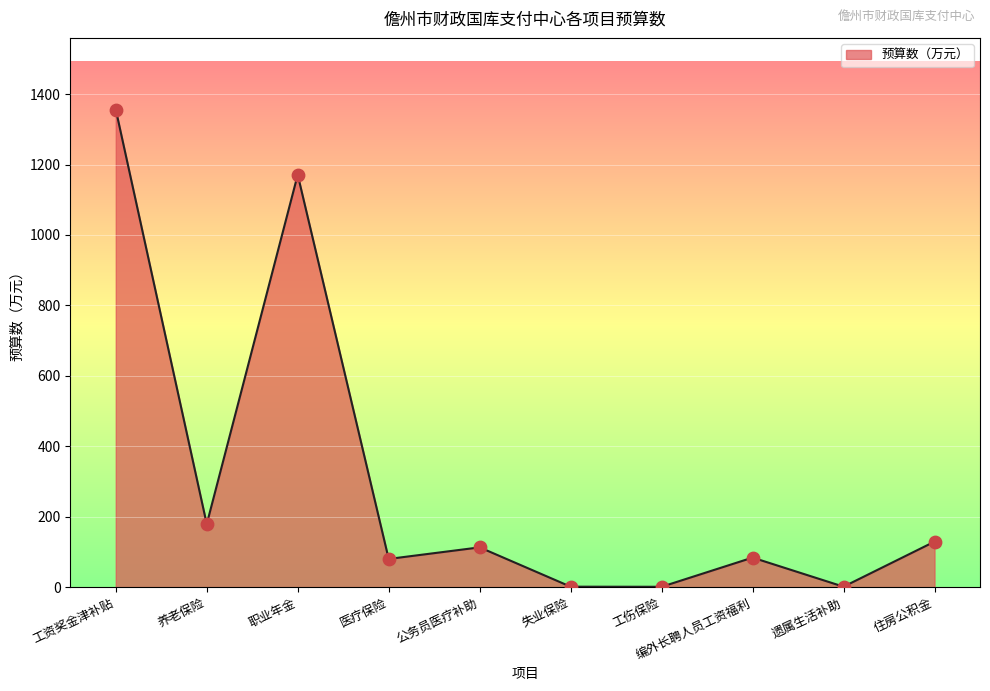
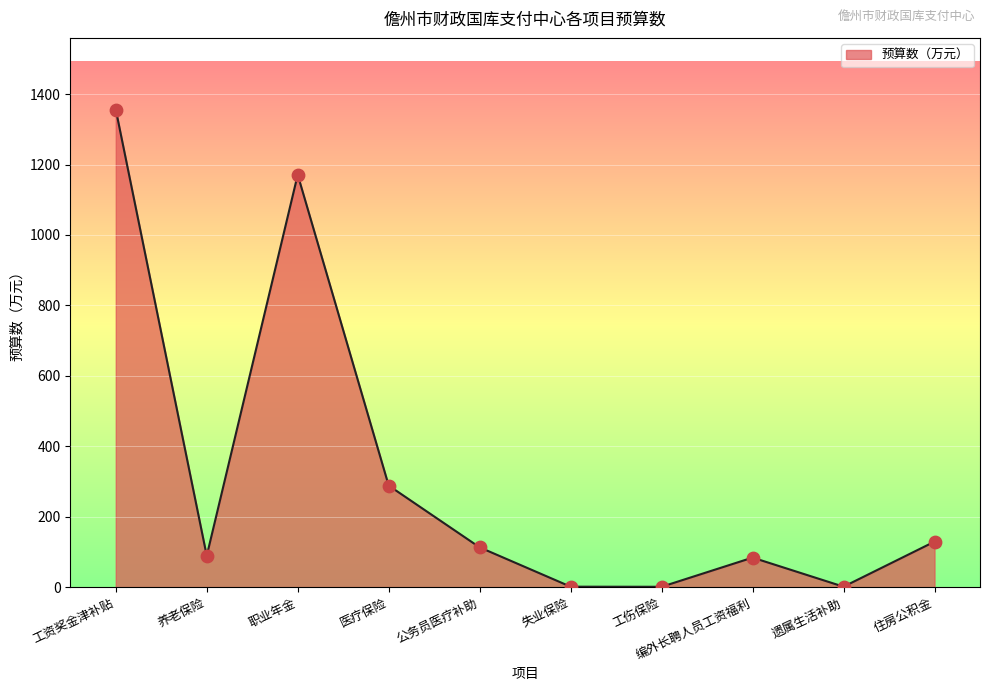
  {
    "工资奖金津补贴": 1360,
-   "养老保险": 180,
+   "养老保险": 90,
    "职业年金": 1170,
-   "医疗保险": 80,
+   "医疗保险": 290,
    "公务员医疗补助": 110,
    "失业保险": 0,
    "工伤保险": 0,
    "编外长聘人员工资福利": 80,
    "遗属生活补助": 0,
    "住房公积金": 130
  }
